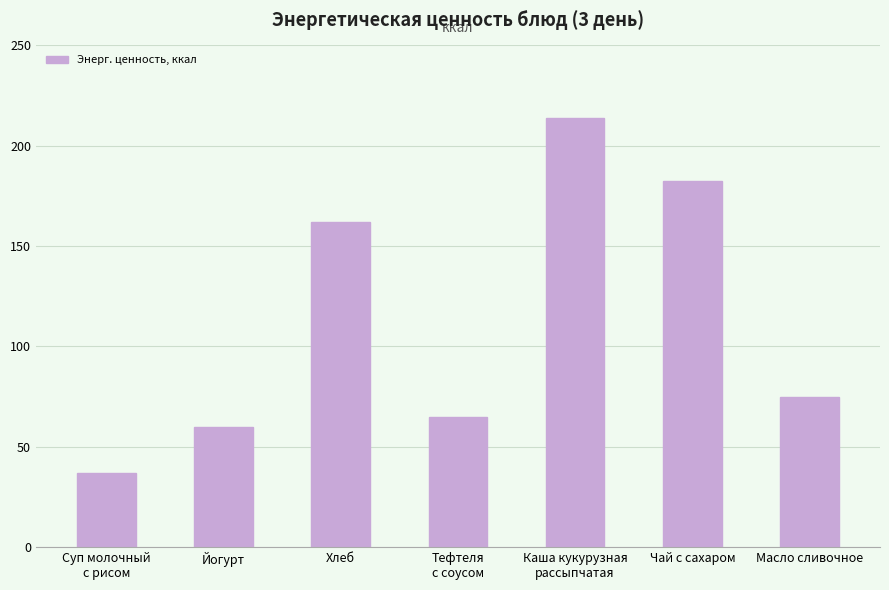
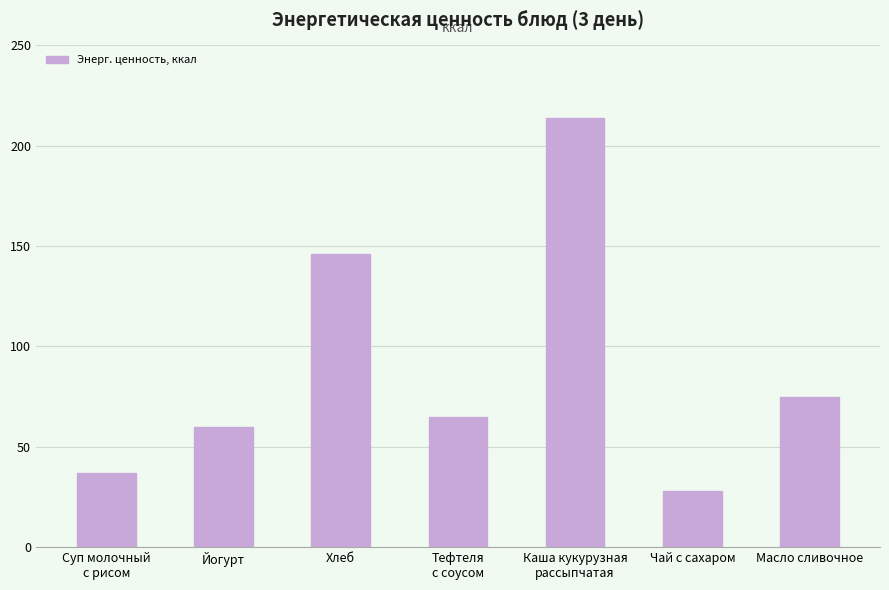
  {
    "Суп молочный с рисом": 37,
    "Йогурт": 60,
-   "Хлеб": 162,
+   "Хлеб": 146,
    "Тефтеля с соусом": 65,
    "Каша кукурузная рассыпчатая": 214,
-   "Чай с сахаром": 183,
+   "Чай с сахаром": 28,
    "Масло сливочное": 75
  }
